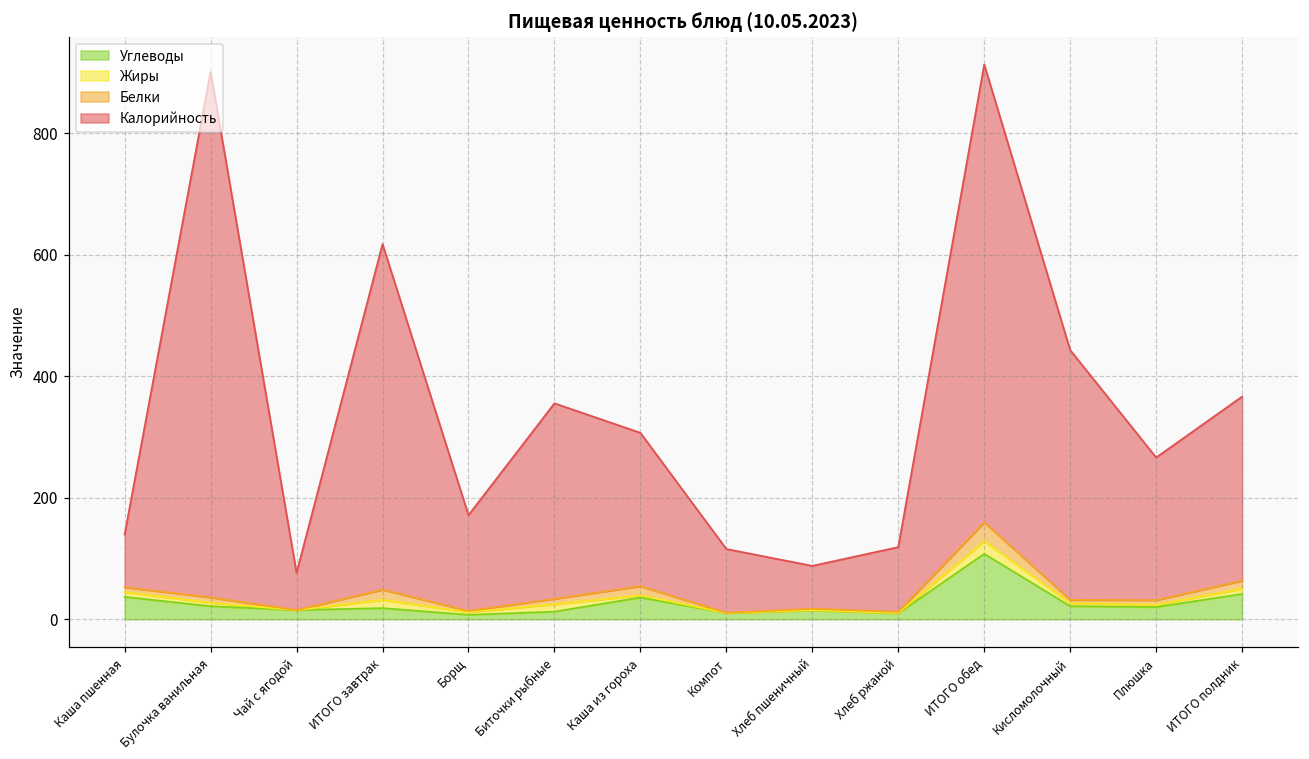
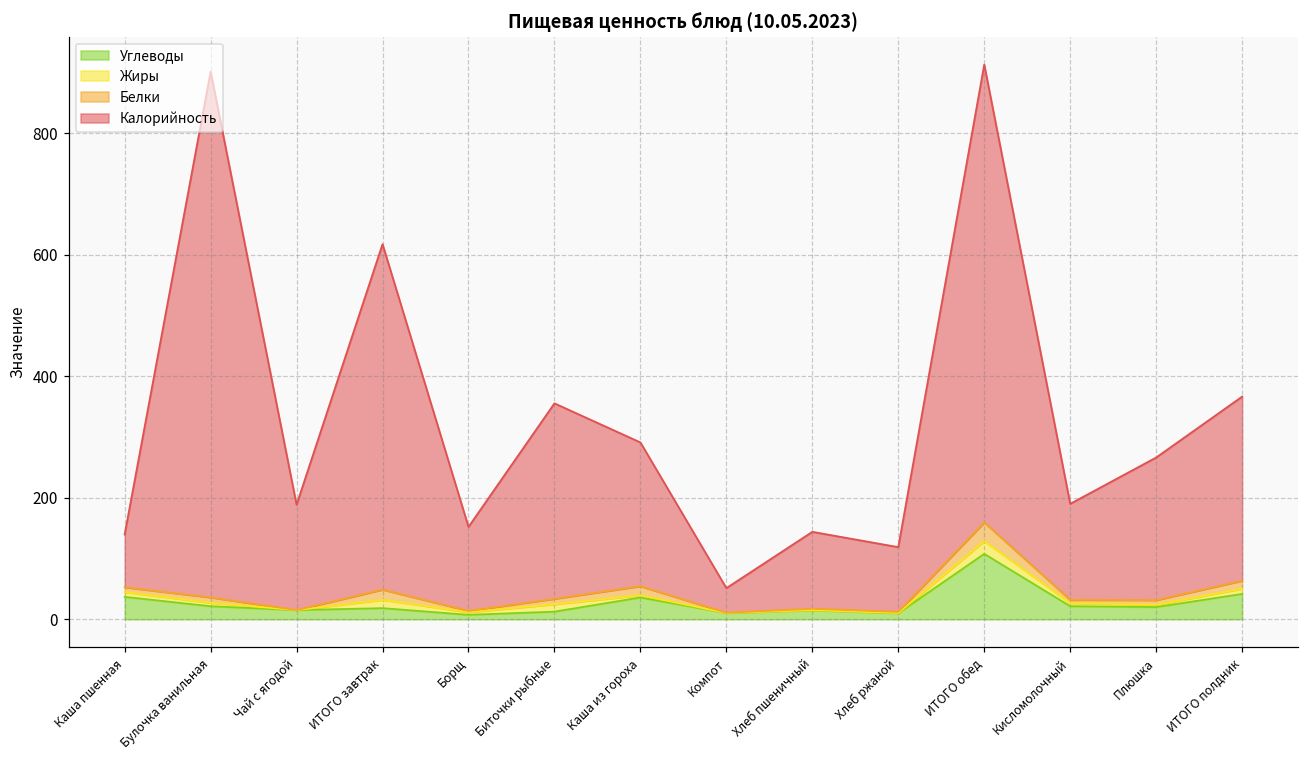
  {
    "Углеводы": {
      "Каша пшенная": 40,
      "Булочка ванильная": 20,
      "ИТОГО завтрак": 20,
      "Биточки рыбные": 10,
      "ИТОГО обед": 110,
      "Кисломолочный": 20,
      "ИТОГО полдник": 40
    },
    "Калорийность": {
      "Каша пшенная": 90,
-     "Чай с ягодой": 60,
+     "Чай с ягодой": 170,
      "ИТОГО завтрак": 570,
-     "Борщ": 160,
+     "Борщ": 140,
      "Биточки рыбные": 320,
-     "Каша из гороха": 250,
-     "Компот": 100,
-     "Хлеб пшеничный": 70,
+     "Каша из гороха": 240,
+     "Компот": 40,
+     "Хлеб пшеничный": 130,
      "Хлеб ржаной": 110,
      "ИТОГО обед": 750,
-     "Кисломолочный": 410,
+     "Кисломолочный": 160,
      "Плюшка": 230,
      "ИТОГО полдник": 300
    }
  }
